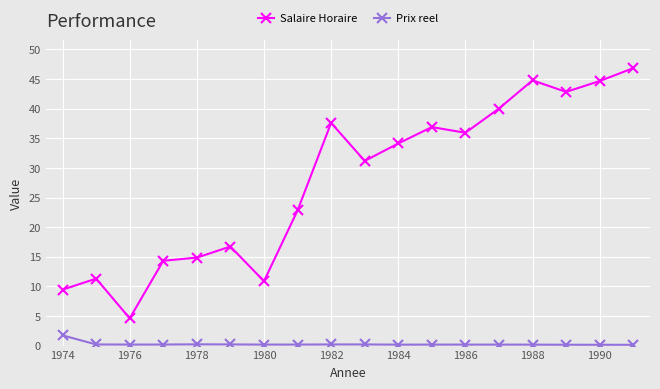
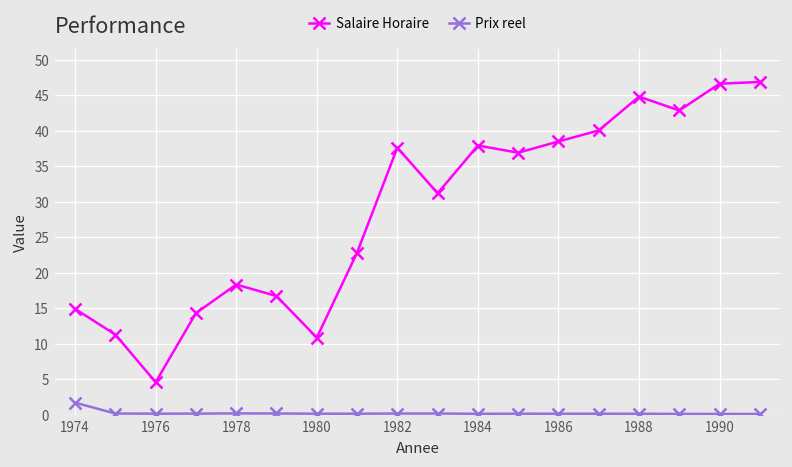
  {
    "Salaire Horaire": {
-     "1974": 9,
+     "1974": 15,
      "1976": 5,
-     "1978": 15,
+     "1978": 18,
      "1980": 11,
      "1982": 38,
-     "1984": 34,
-     "1986": 36,
+     "1984": 38,
+     "1986": 38,
      "1988": 45,
-     "1990": 45
+     "1990": 47
    },
    "Prix reel": {
      "1974": 2,
      "1976": 0,
      "1978": 0,
      "1980": 0,
      "1982": 0,
      "1984": 0,
      "1986": 0,
      "1988": 0,
      "1990": 0
    }
  }
